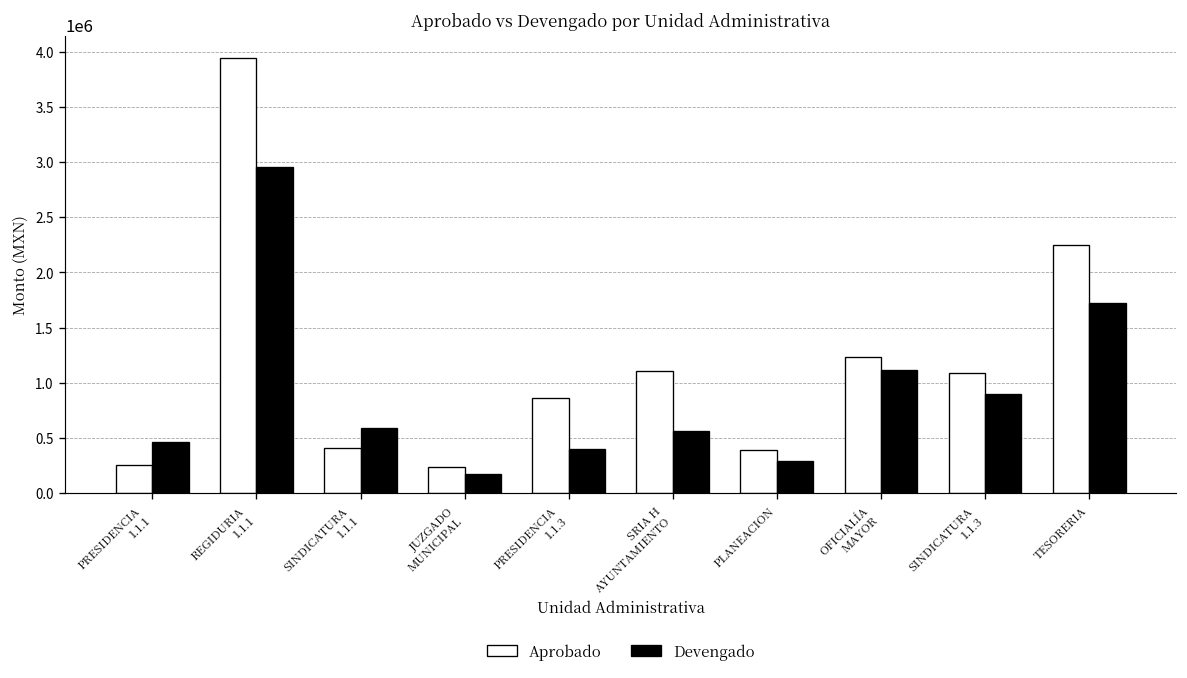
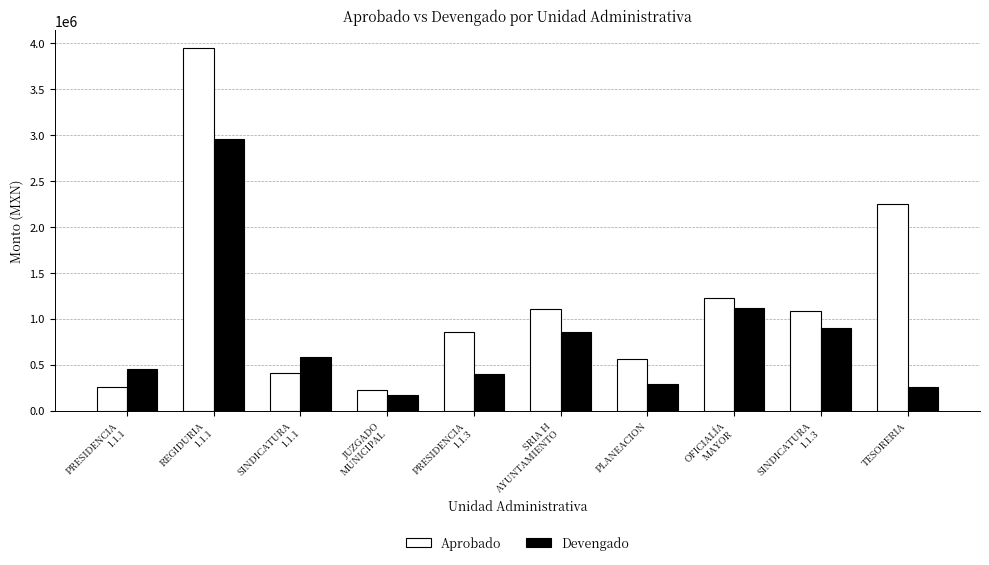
  {
    "Aprobado": {
      "PRESIDENCIA 1.1.1": 300000,
      "REGIDURIA 1.1.1": 3900000,
      "SINDICATURA 1.1.1": 400000,
      "JUZGADO MUNICIPAL": 200000,
      "PRESIDENCIA 1.1.3": 900000,
      "SRIA H AYUNTAMIENTO": 1100000,
-     "PLANEACION": 400000,
+     "PLANEACION": 600000,
      "OFICIALÍA MAYOR": 1200000,
      "SINDICATURA 1.1.3": 1100000,
      "TESORERIA": 2300000
    },
    "Devengado": {
      "PRESIDENCIA 1.1.1": 500000,
      "REGIDURIA 1.1.1": 3000000,
      "SINDICATURA 1.1.1": 600000,
      "JUZGADO MUNICIPAL": 200000,
      "PRESIDENCIA 1.1.3": 400000,
-     "SRIA H AYUNTAMIENTO": 600000,
+     "SRIA H AYUNTAMIENTO": 900000,
      "PLANEACION": 300000,
      "OFICIALÍA MAYOR": 1100000,
      "SINDICATURA 1.1.3": 900000,
-     "TESORERIA": 1700000
+     "TESORERIA": 300000
    }
  }
